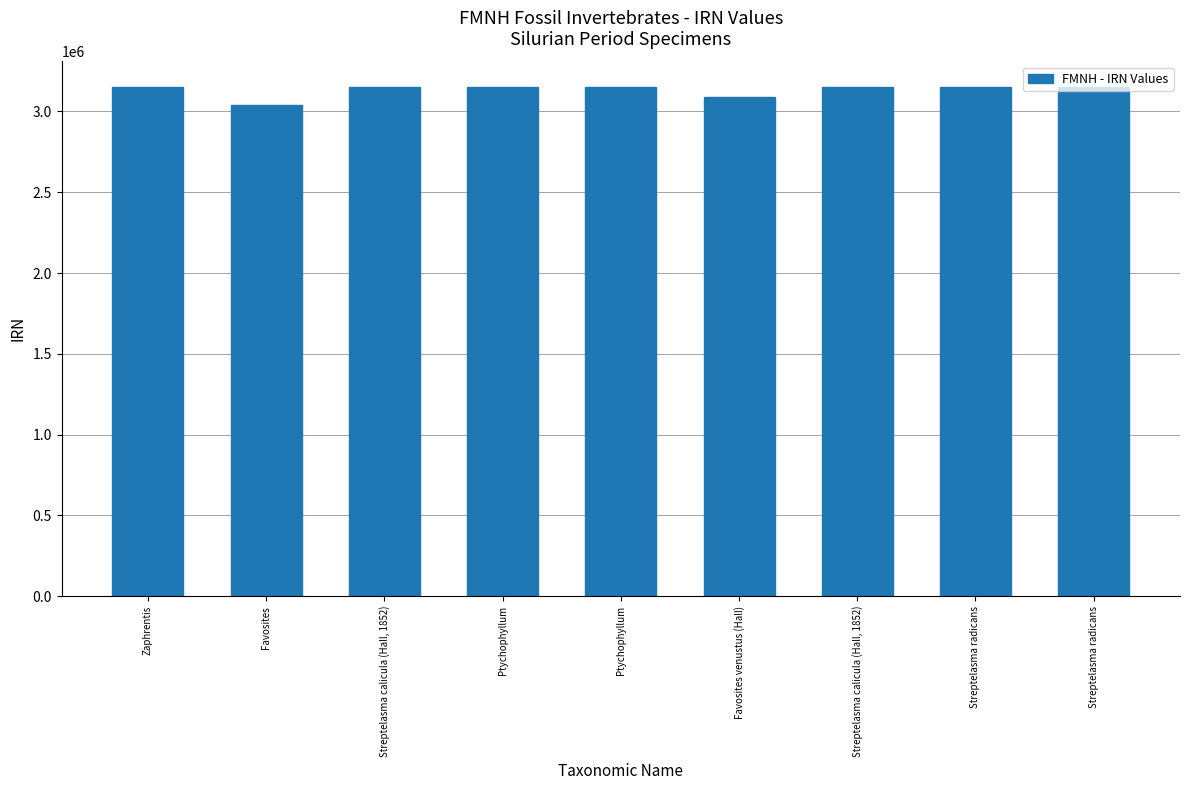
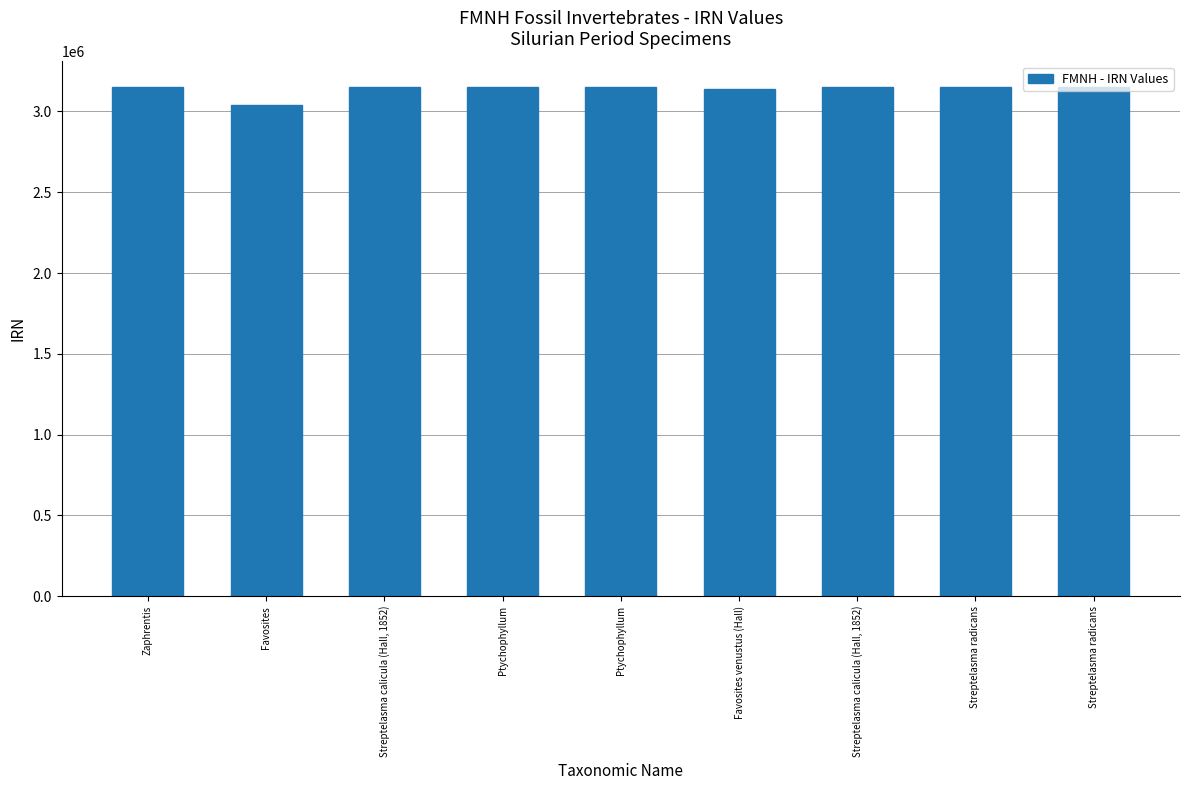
  {
    "Zaphrentis": 3150000,
    "Favosites": 3040000,
-   "Favosites venustus (Hall)": 3090000
+   "Favosites venustus (Hall)": 3140000
  }
